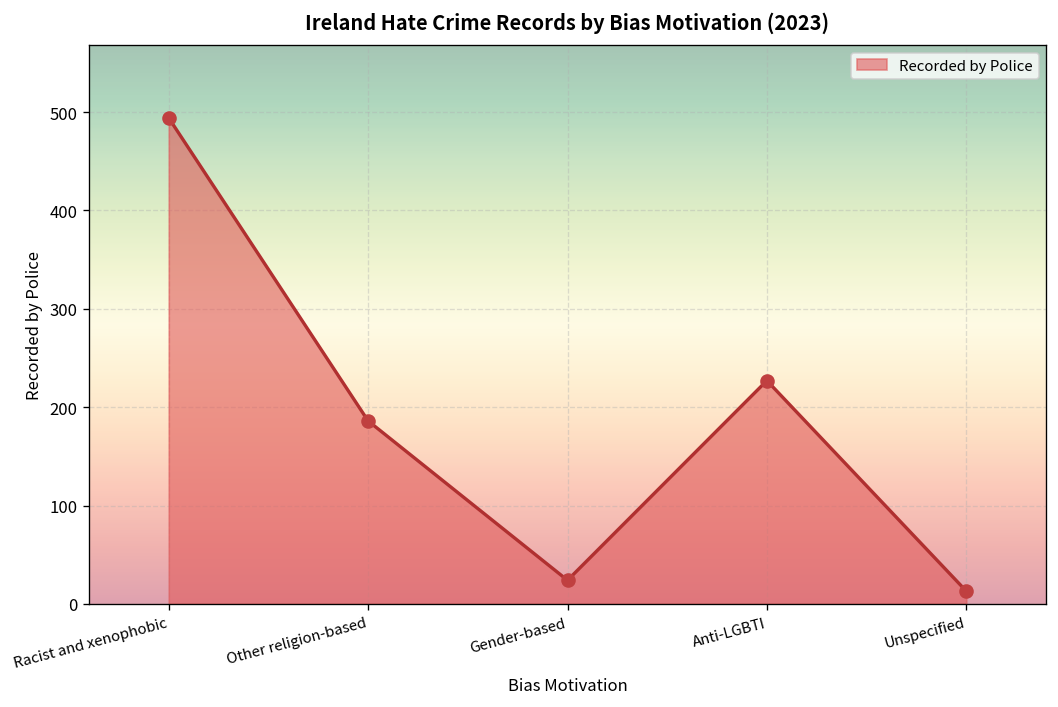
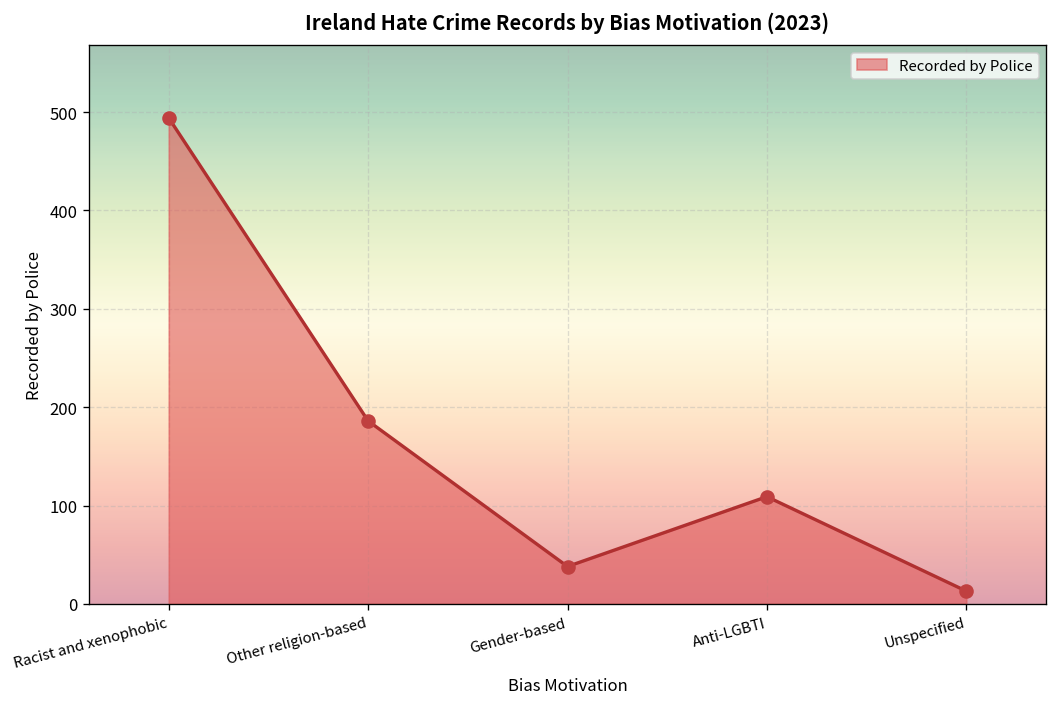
  {
    "Racist and xenophobic": 490,
    "Other religion-based": 190,
-   "Gender-based": 20,
-   "Anti-LGBTI": 230,
+   "Gender-based": 40,
+   "Anti-LGBTI": 110,
    "Unspecified": 10
  }
